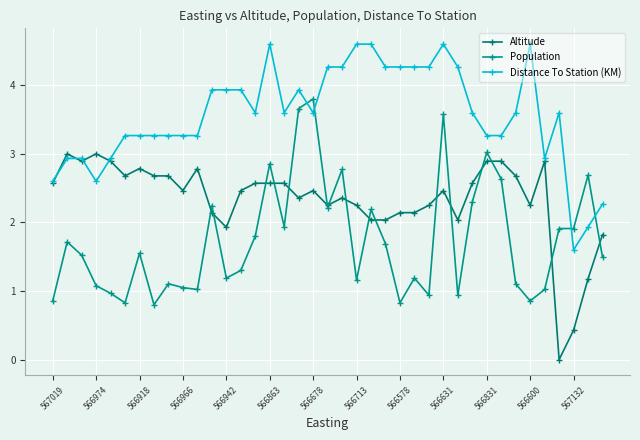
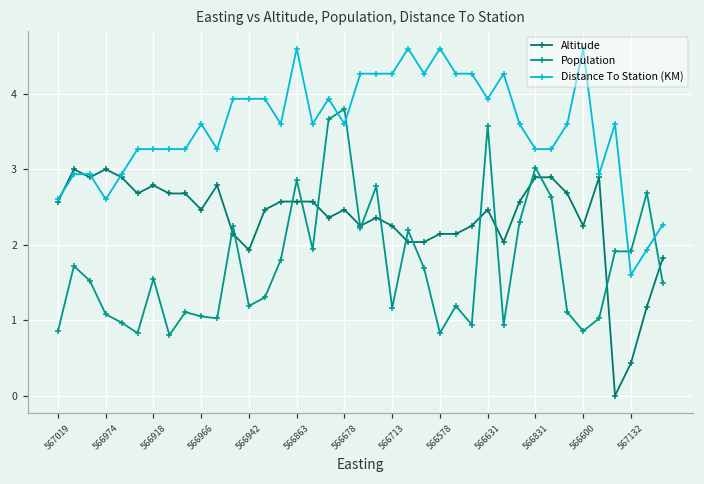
  {
    "Distance To Station (KM)": {
      "566974": 2.6,
      "566918": 3.3,
-     "566966": 3.3,
+     "566966": 3.6,
      "566942": 3.9,
      "566863": 4.6,
      "566678": 3.6,
-     "566713": 4.6,
-     "566578": 4.3,
-     "566631": 4.6,
+     "566713": 4.3,
+     "566578": 4.6,
+     "566631": 3.9,
      "566831": 3.3,
      "567132": 1.6
    }
  }
